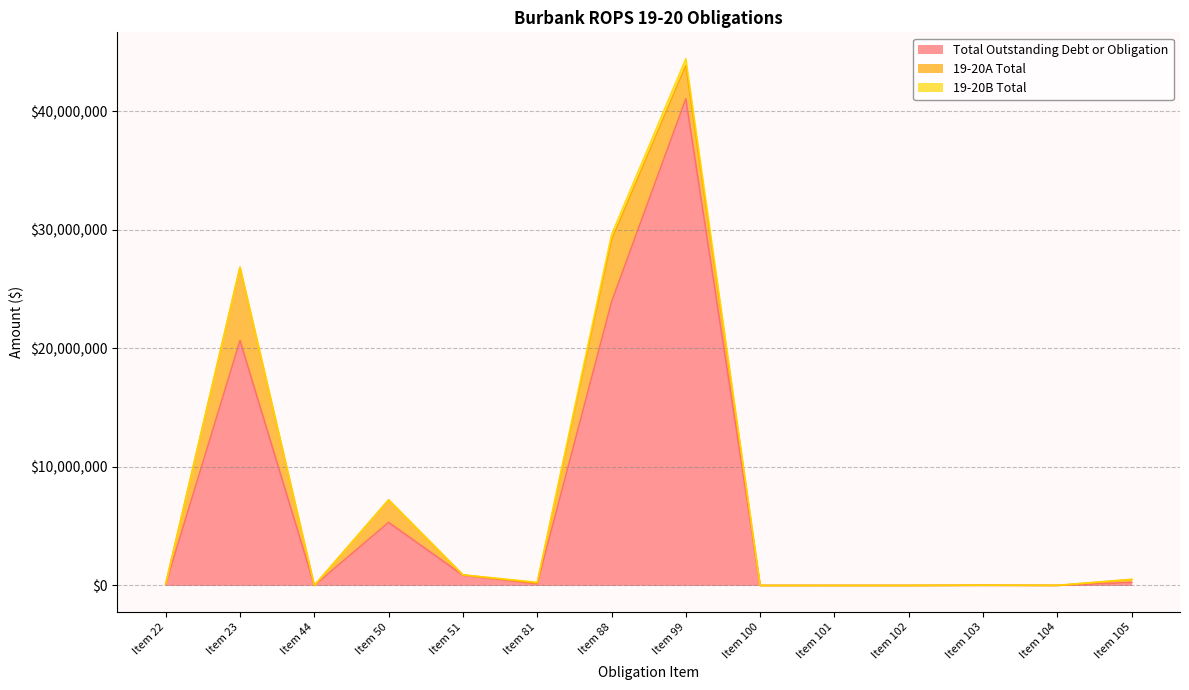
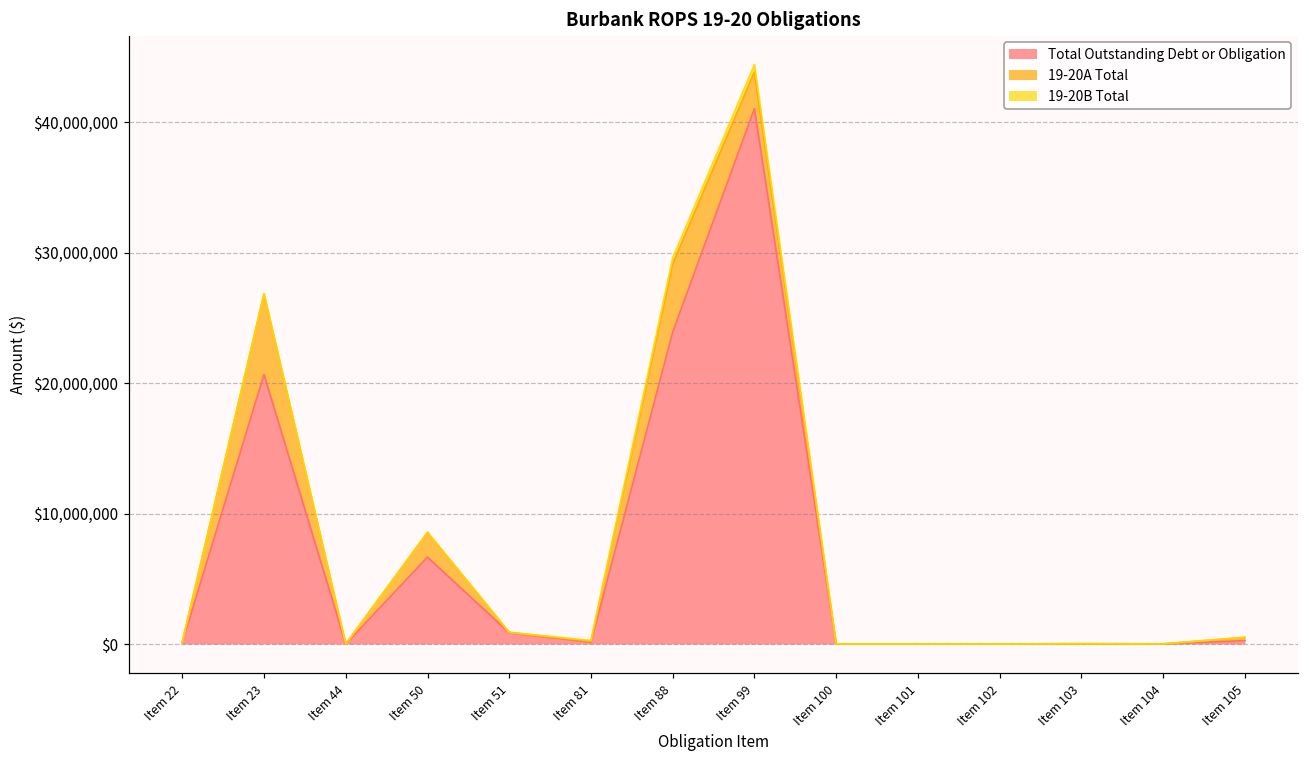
  {
    "Total Outstanding Debt or Obligation": {
      "Item 23": "$20,700,000",
-     "Item 50": "$5,300,000",
+     "Item 50": "$6,700,000",
      "Item 88": "$23,900,000",
      "Item 99": "$41,000,000",
      "Item 105": "$300,000"
    }
  }
